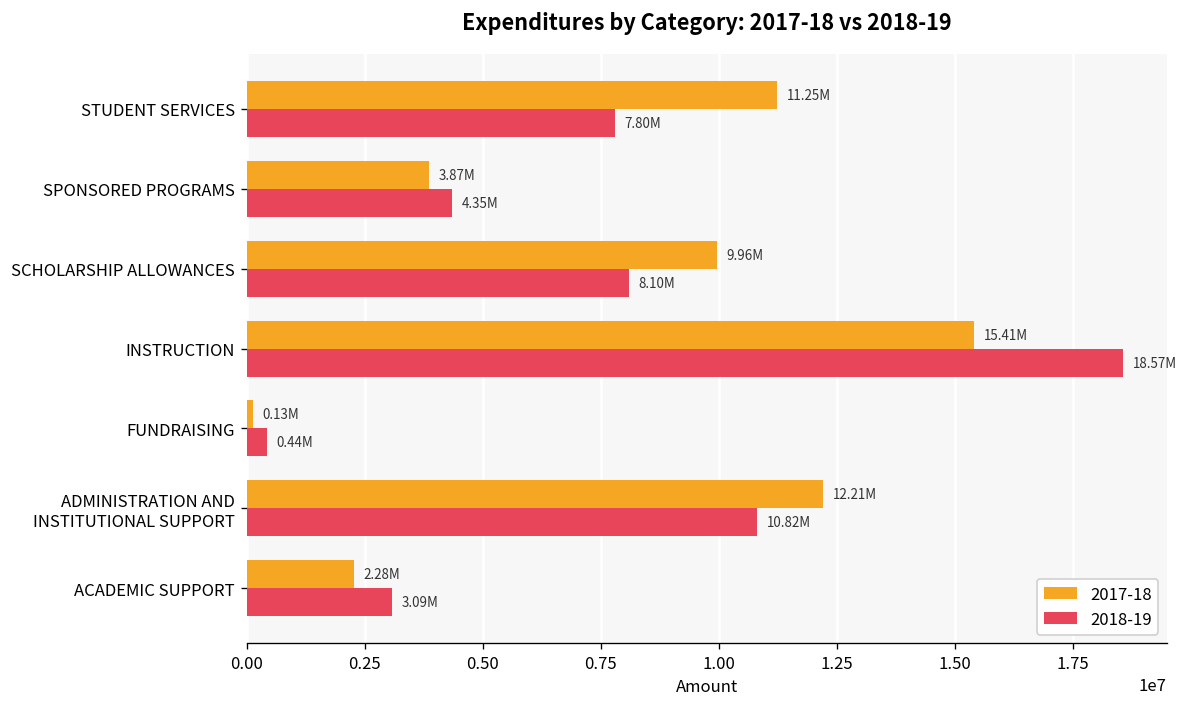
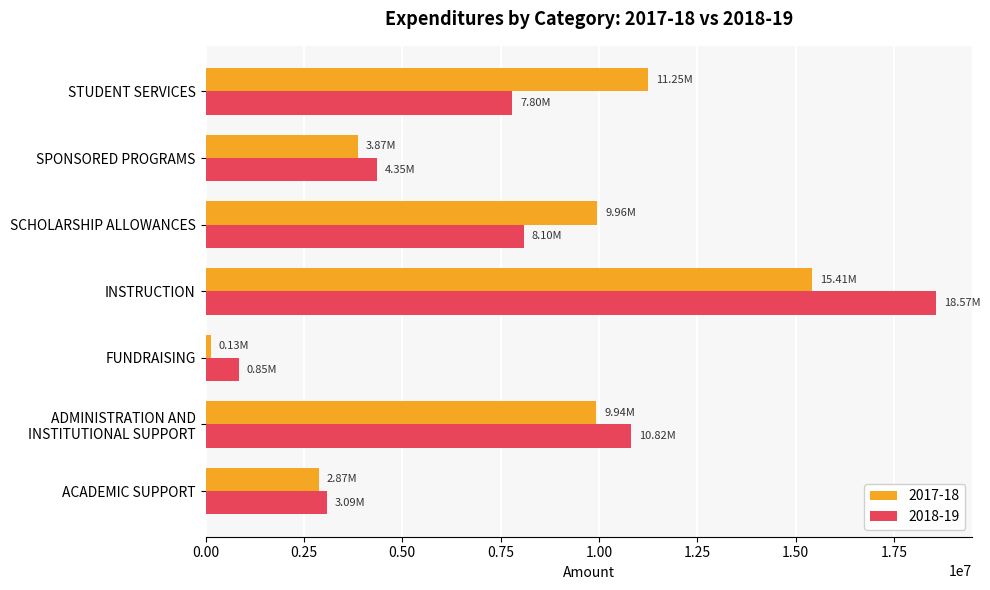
  {
    "2017-18": {
      "STUDENT SERVICES": "11.25M",
      "SPONSORED PROGRAMS": "3.87M",
      "SCHOLARSHIP ALLOWANCES": "9.96M",
      "INSTRUCTION": "15.41M",
      "FUNDRAISING": "0.13M",
-     "ADMINISTRATION AND INSTITUTIONAL SUPPORT": "12.21M",
-     "ACADEMIC SUPPORT": "2.28M"
+     "ADMINISTRATION AND INSTITUTIONAL SUPPORT": "9.94M",
+     "ACADEMIC SUPPORT": "2.87M"
    },
    "2018-19": {
      "STUDENT SERVICES": "7.80M",
      "SPONSORED PROGRAMS": "4.35M",
      "SCHOLARSHIP ALLOWANCES": "8.10M",
      "INSTRUCTION": "18.57M",
-     "FUNDRAISING": "0.44M",
+     "FUNDRAISING": "0.85M",
      "ADMINISTRATION AND INSTITUTIONAL SUPPORT": "10.82M",
      "ACADEMIC SUPPORT": "3.09M"
    }
  }
